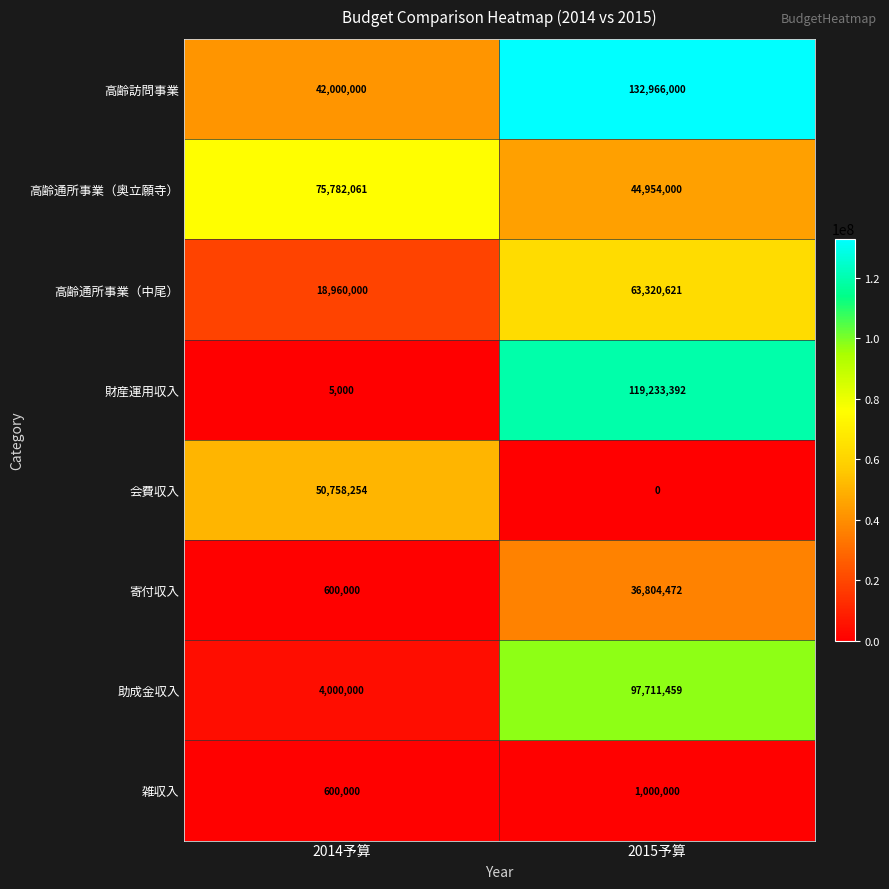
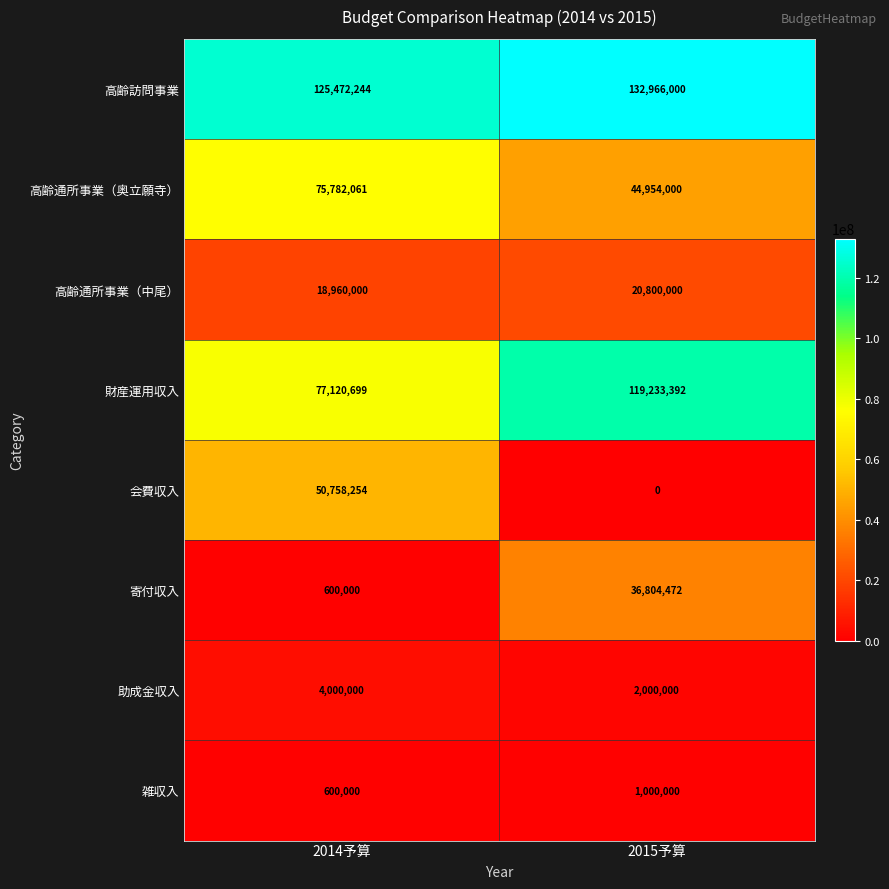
  {
    "高齢訪問事業": {
-     "2014予算": "42,000,000",
+     "2014予算": "125,472,244",
      "2015予算": "132,966,000"
    },
    "高齢通所事業（奥立願寺）": {
      "2014予算": "75,782,061",
      "2015予算": "44,954,000"
    },
    "高齢通所事業（中尾）": {
      "2014予算": "18,960,000",
-     "2015予算": "63,320,621"
+     "2015予算": "20,800,000"
    },
    "財産運用収入": {
-     "2014予算": "5,000",
+     "2014予算": "77,120,699",
      "2015予算": "119,233,392"
    },
    "会費収入": {
      "2014予算": "50,758,254",
      "2015予算": "0"
    },
    "寄付収入": {
      "2014予算": "600,000",
      "2015予算": "36,804,472"
    },
    "助成金収入": {
      "2014予算": "4,000,000",
-     "2015予算": "97,711,459"
+     "2015予算": "2,000,000"
    },
    "雑収入": {
      "2014予算": "600,000",
      "2015予算": "1,000,000"
    }
  }
